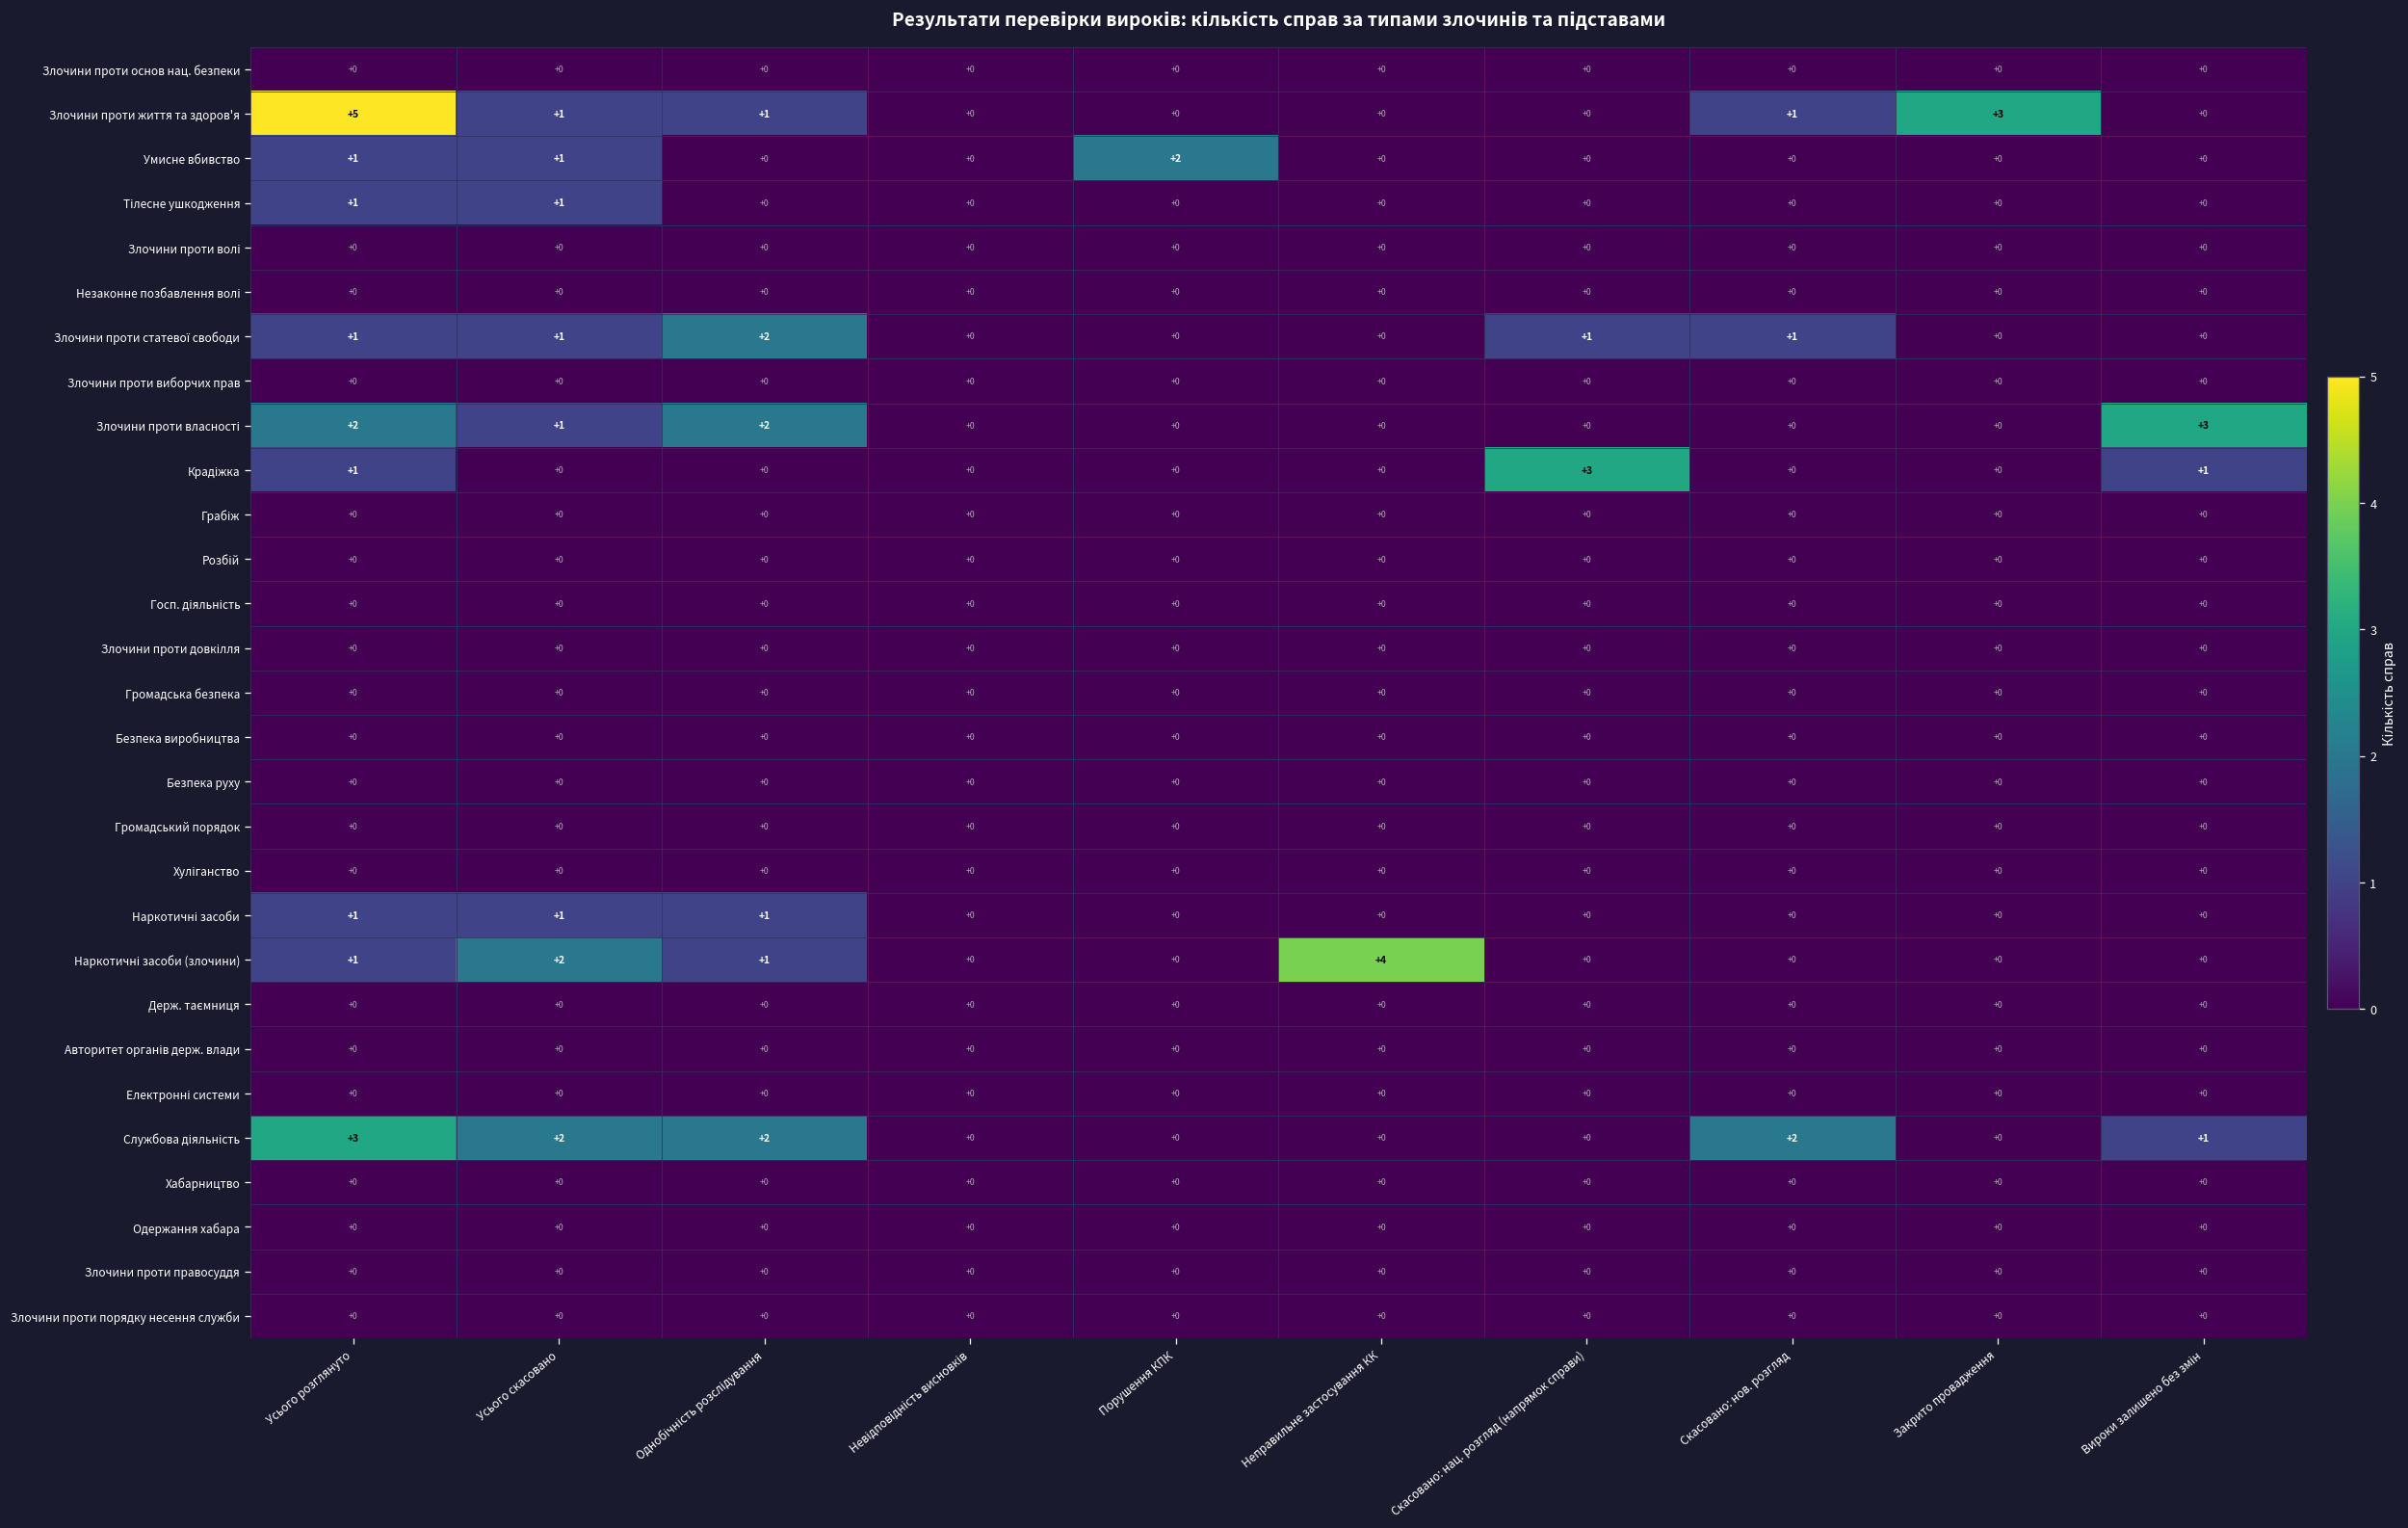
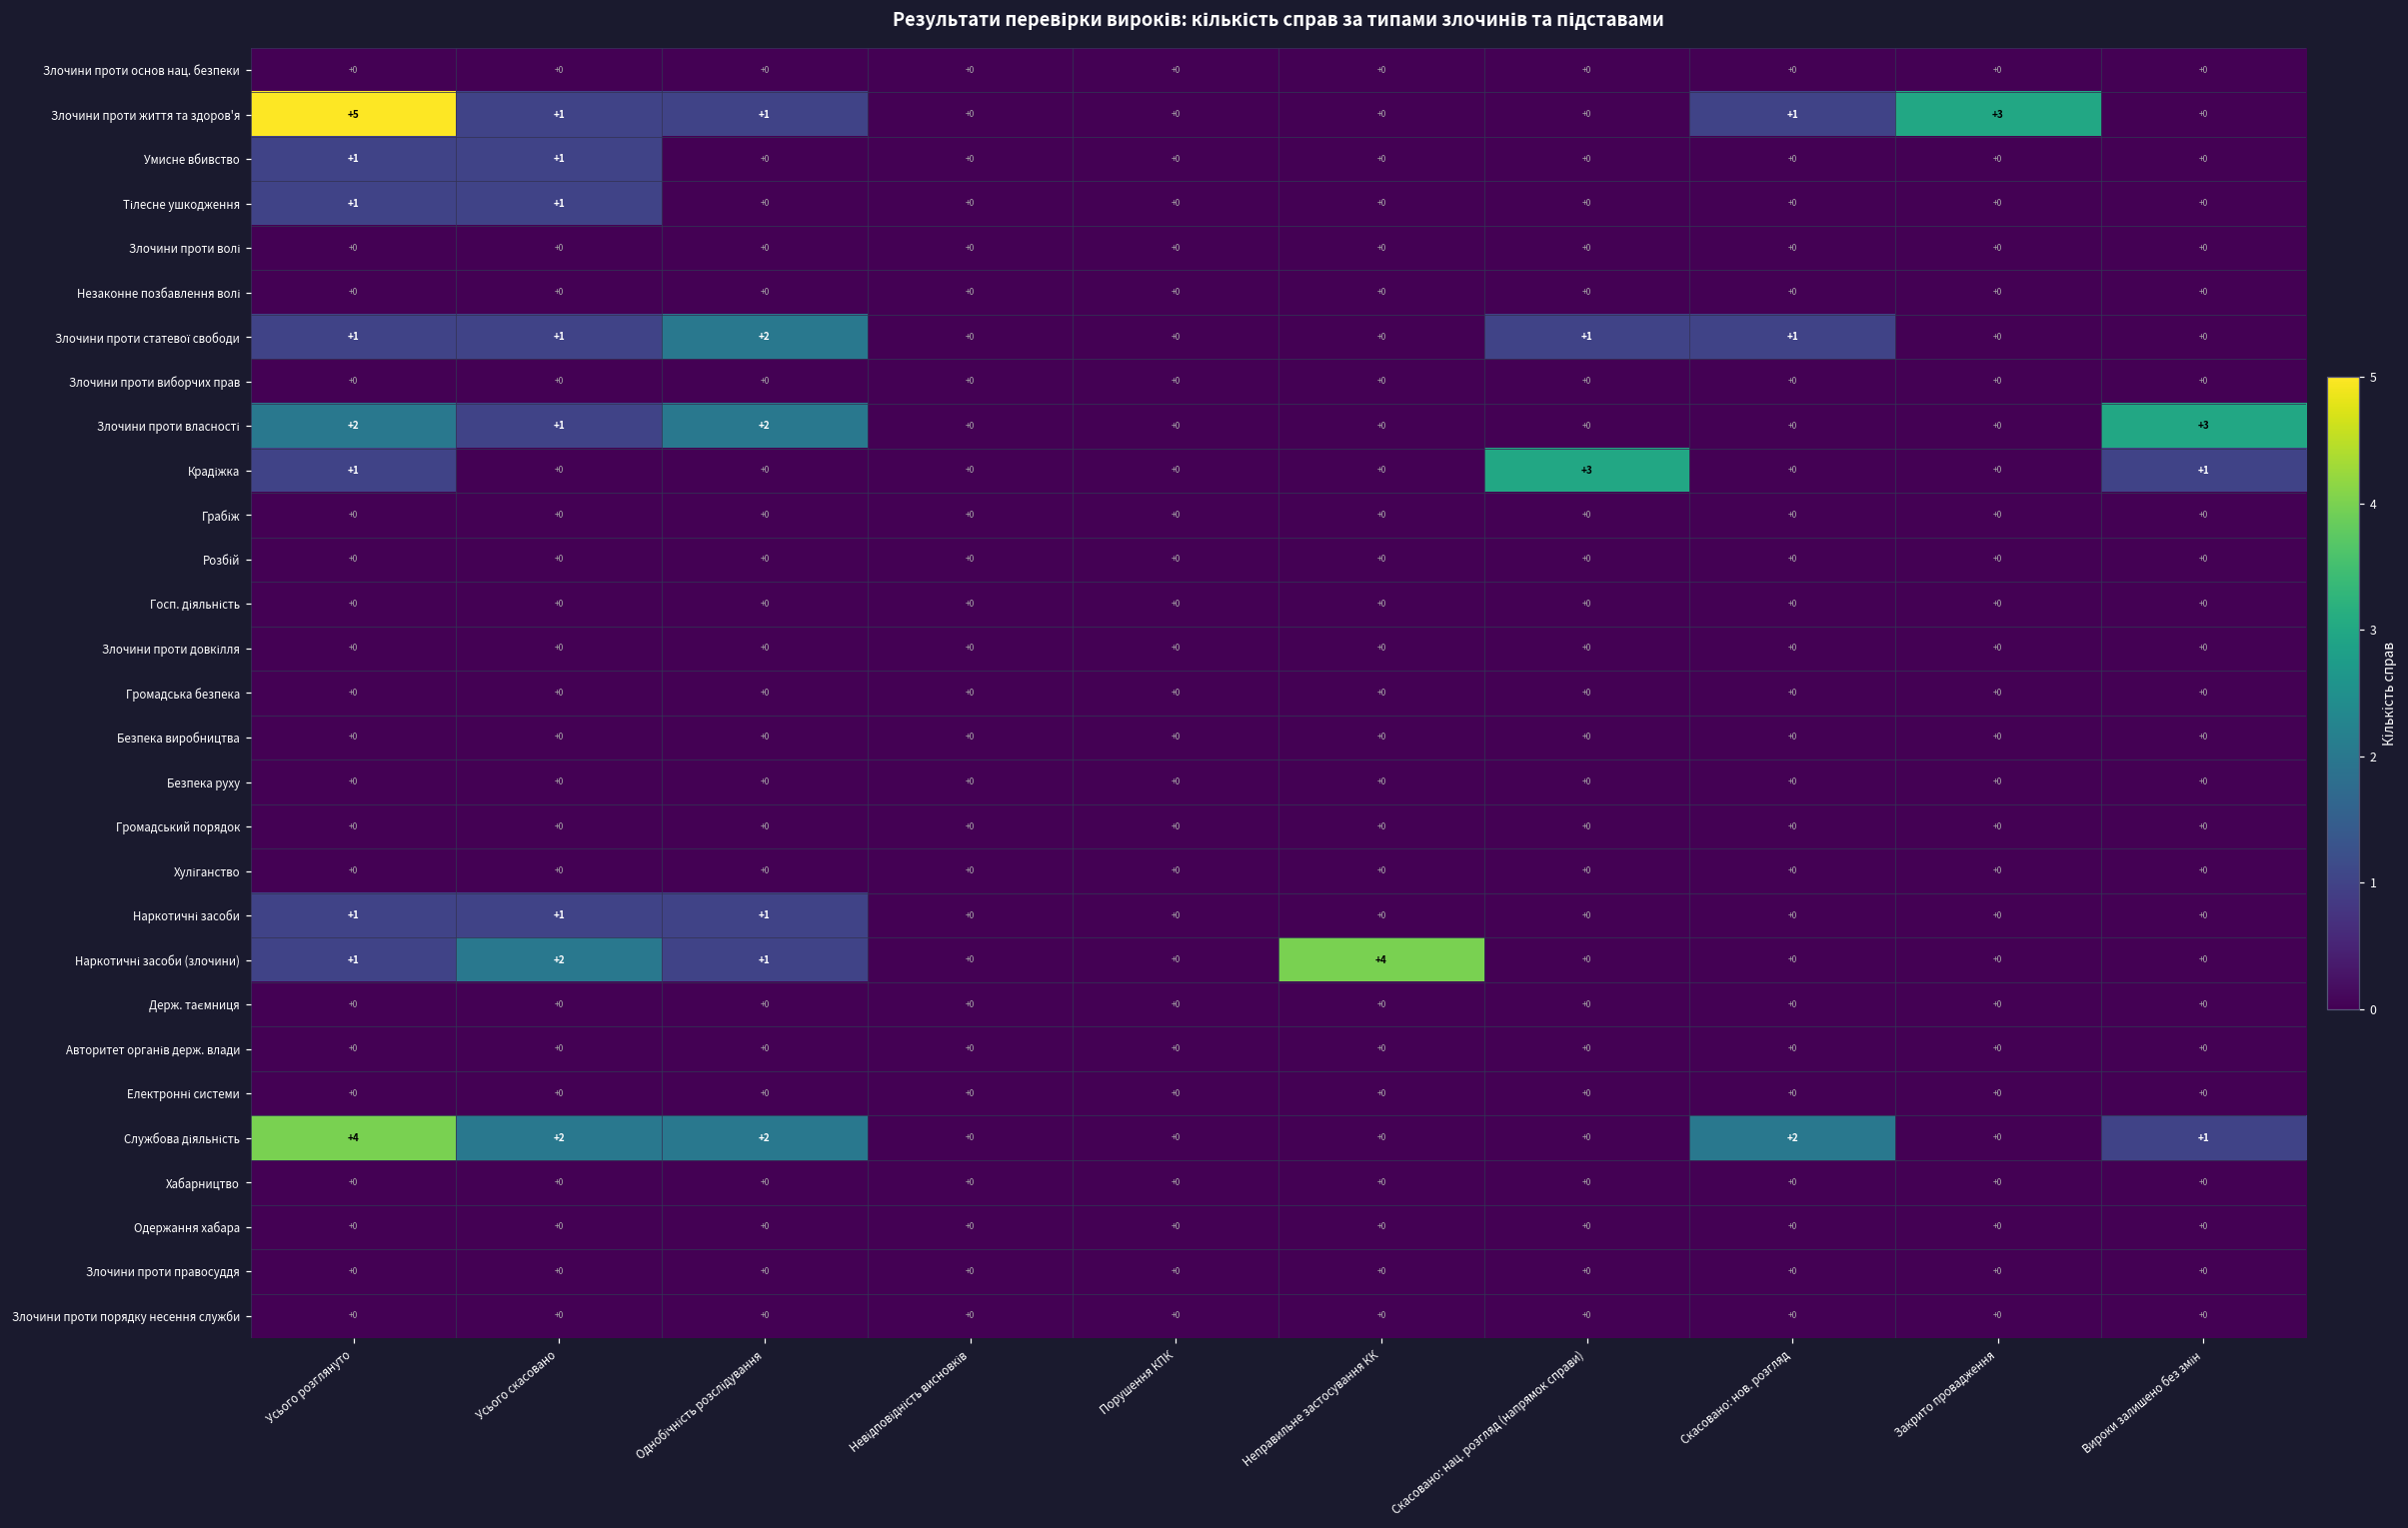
  {
    "Умисне вбивство": {
      "Усього розглянуто": "+1",
      "Усього скасовано": "+1",
      "Однобічність розслідування": "+0",
      "Невідповідність висновків": "+0",
-     "Порушення КПК": "+2",
+     "Порушення КПК": "+0",
      "Неправильне застосування КК": "+0",
      "Скасовано: нац. розгляд (напрямок справи)": "+0",
      "Скасовано: нов. розгляд": "+0",
      "Закрито провадження": "+0",
      "Вироки залишено без змін": "+0"
    },
    "Службова діяльність": {
-     "Усього розглянуто": "+3",
+     "Усього розглянуто": "+4",
      "Усього скасовано": "+2",
      "Однобічність розслідування": "+2",
      "Невідповідність висновків": "+0",
      "Порушення КПК": "+0",
      "Неправильне застосування КК": "+0",
      "Скасовано: нац. розгляд (напрямок справи)": "+0",
      "Скасовано: нов. розгляд": "+2",
      "Закрито провадження": "+0",
      "Вироки залишено без змін": "+1"
    }
  }
